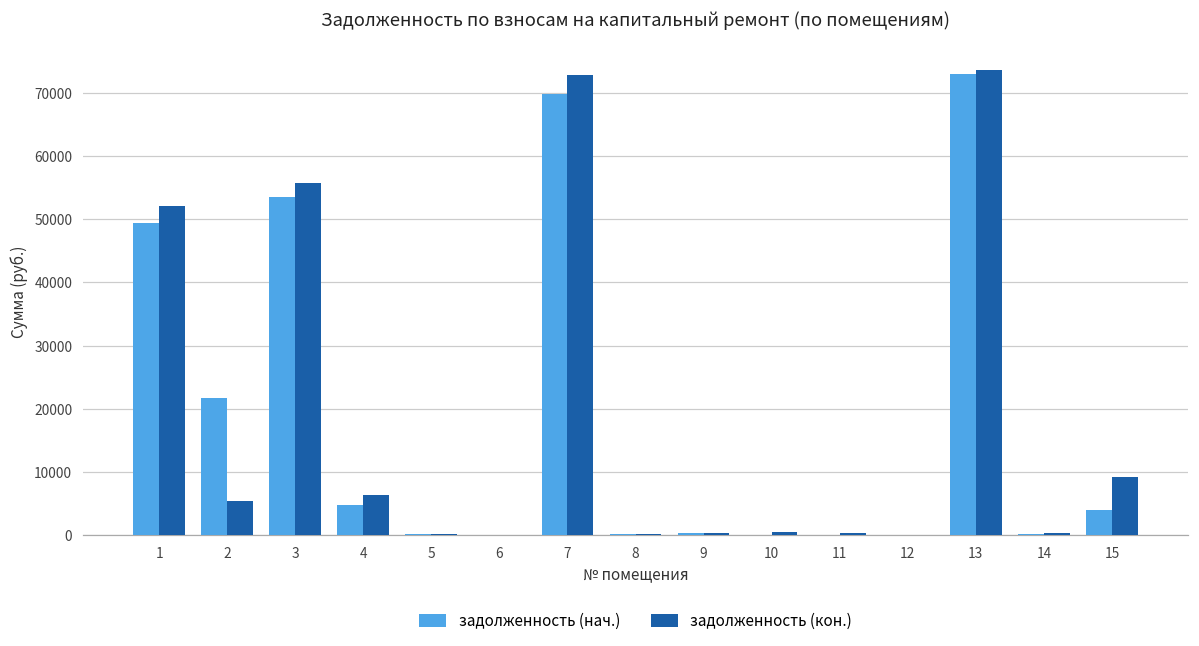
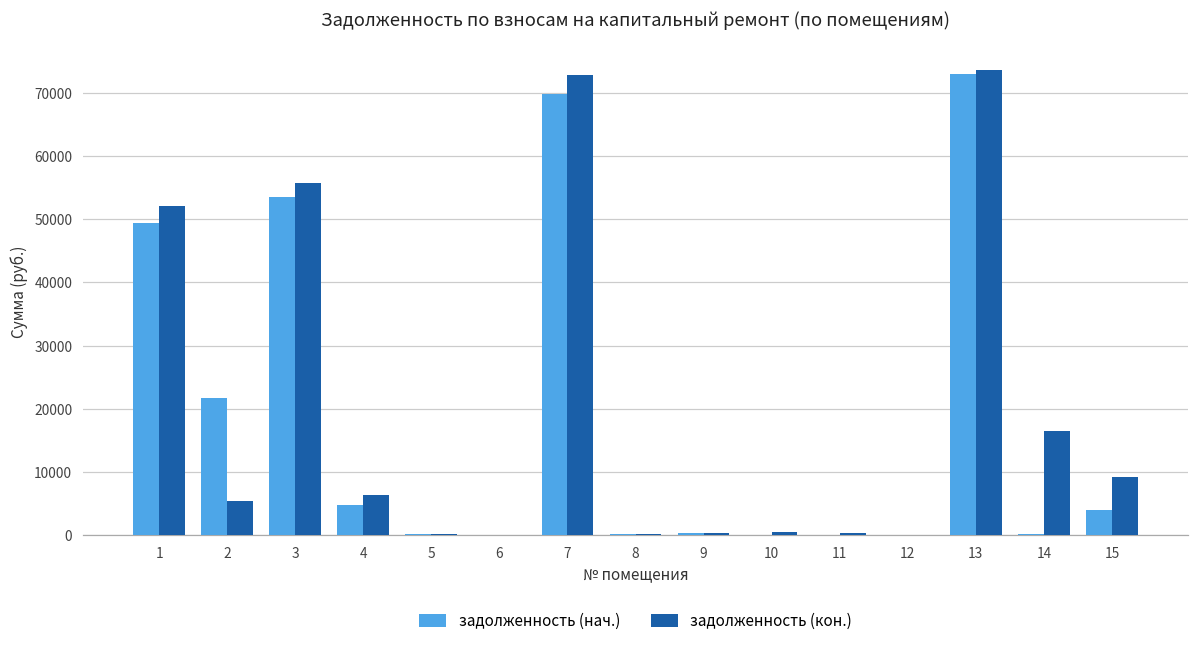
  {
    "задолженность (нач.)": {
      "1": 49000,
      "2": 22000,
      "3": 53000,
      "4": 5000,
      "6": 0,
      "7": 70000,
      "10": 0,
      "12": 0,
      "13": 73000,
      "15": 4000
    },
    "задолженность (кон.)": {
      "1": 52000,
      "2": 5000,
      "3": 56000,
      "4": 6000,
      "6": 0,
      "7": 73000,
      "10": 1000,
      "12": 0,
      "13": 74000,
-     "14": 0,
+     "14": 17000,
      "15": 9000
    }
  }
